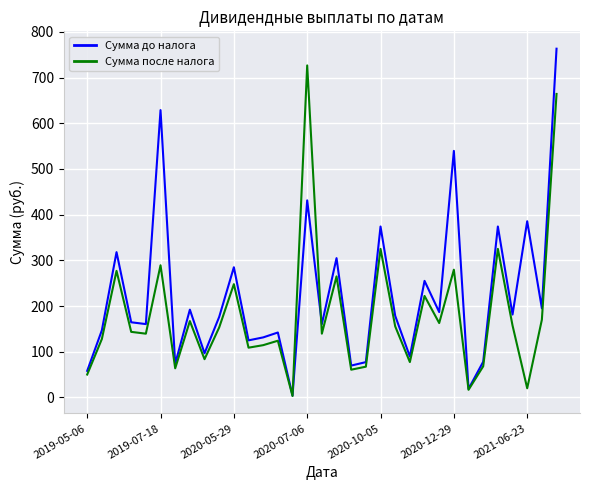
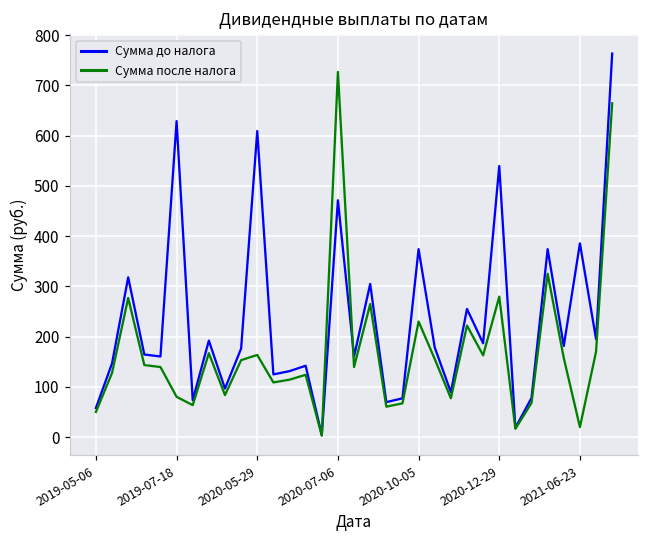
  {
    "Сумма до налога": {
      "2019-05-06": 60,
      "2019-07-18": 630,
-     "2020-05-29": 280,
-     "2020-07-06": 430,
+     "2020-05-29": 610,
+     "2020-07-06": 470,
      "2020-10-05": 370,
      "2020-12-29": 540,
      "2021-06-23": 390
    },
    "Сумма после налога": {
      "2019-05-06": 50,
-     "2019-07-18": 290,
-     "2020-05-29": 250,
+     "2019-07-18": 80,
+     "2020-05-29": 160,
      "2020-07-06": 730,
-     "2020-10-05": 330,
+     "2020-10-05": 230,
      "2020-12-29": 280,
      "2021-06-23": 20
    }
  }
